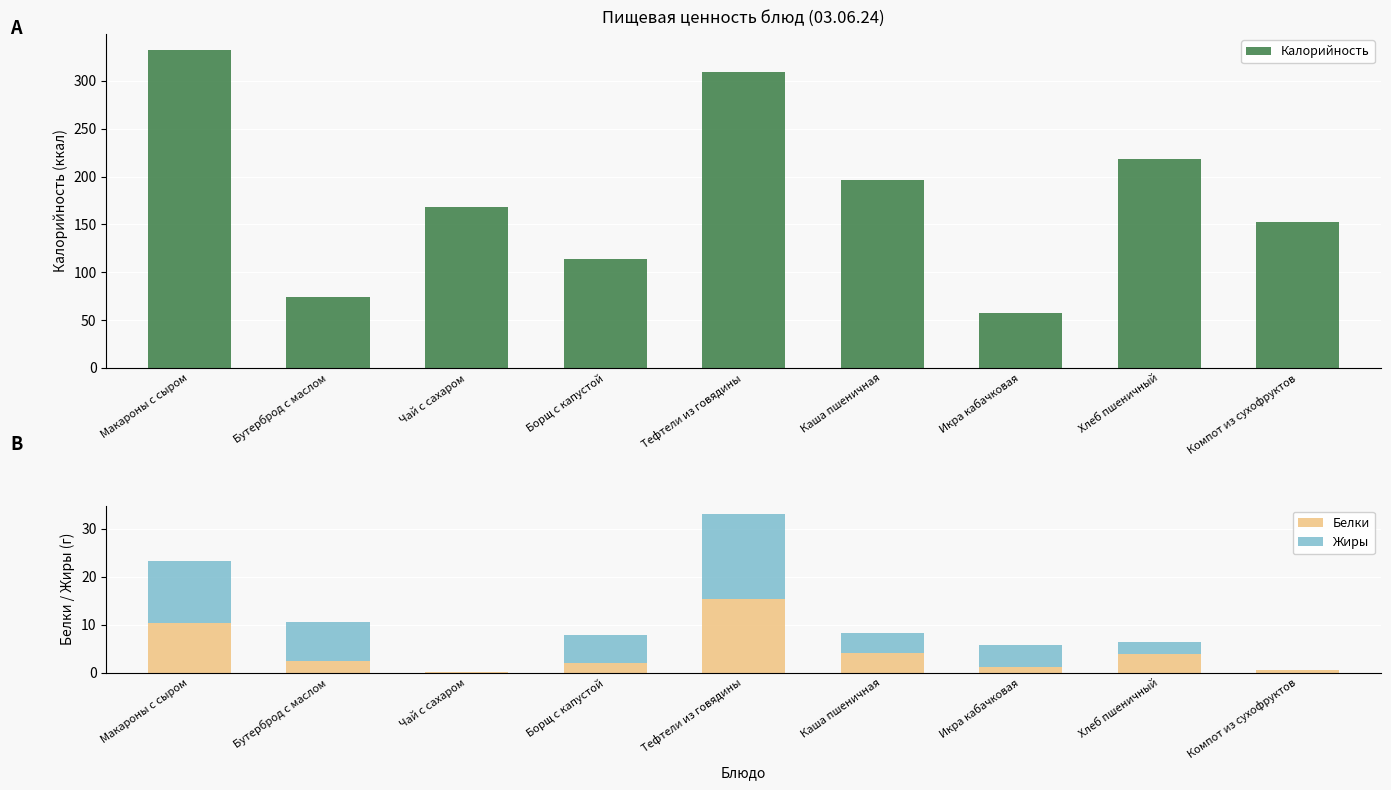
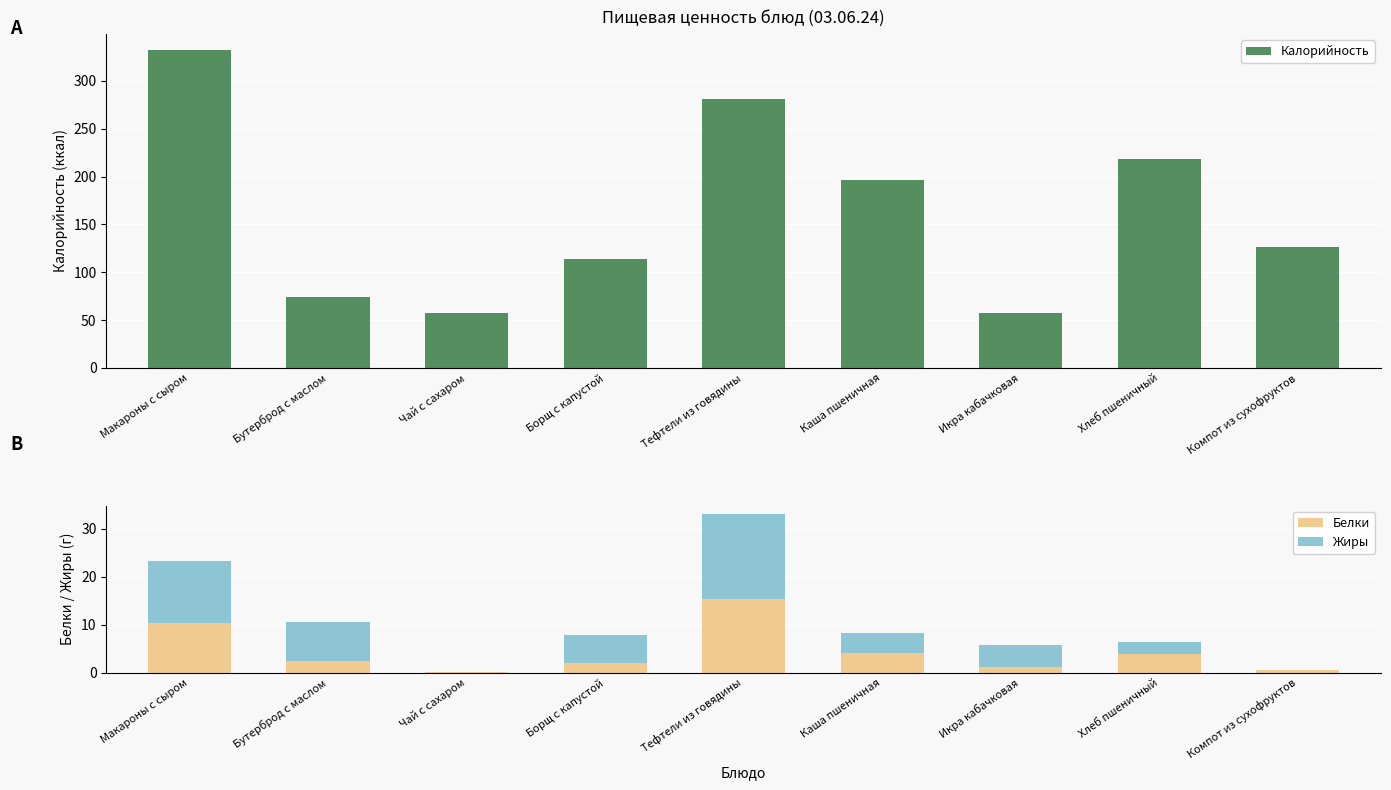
  {
    "Пищевая ценность блюд (03.06.24)": {
      "Макароны с сыром": 330,
      "Бутерброд с маслом": 70,
-     "Чай с сахаром": 170,
+     "Чай с сахаром": 60,
      "Борщ с капустой": 110,
-     "Тефтели из говядины": 310,
+     "Тефтели из говядины": 280,
      "Каша пшеничная": 200,
      "Икра кабачковая": 60,
      "Хлеб пшеничный": 220,
-     "Компот из сухофруктов": 150
+     "Компот из сухофруктов": 130
    }
  }
